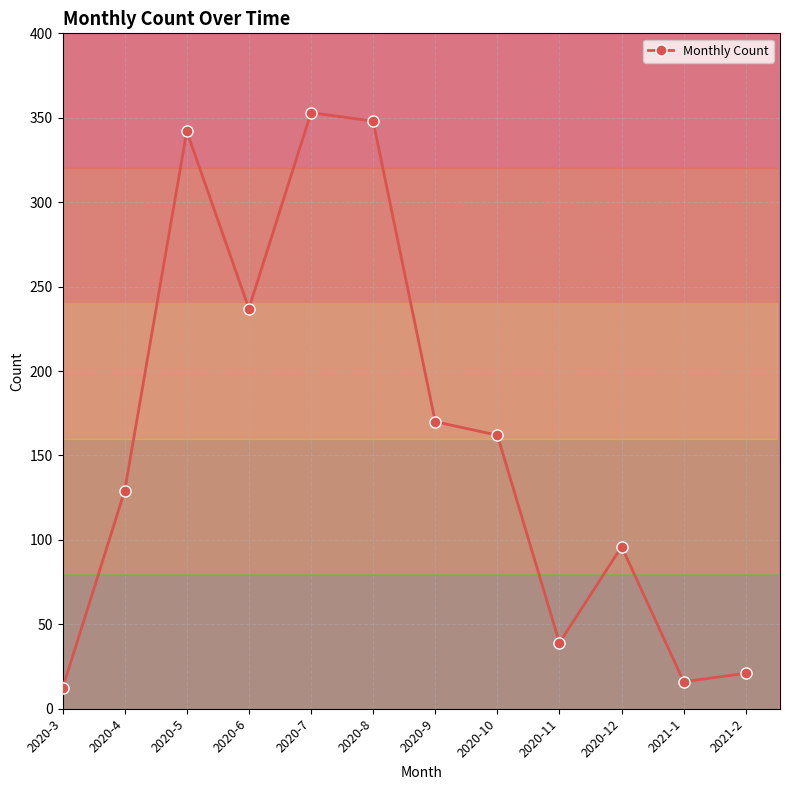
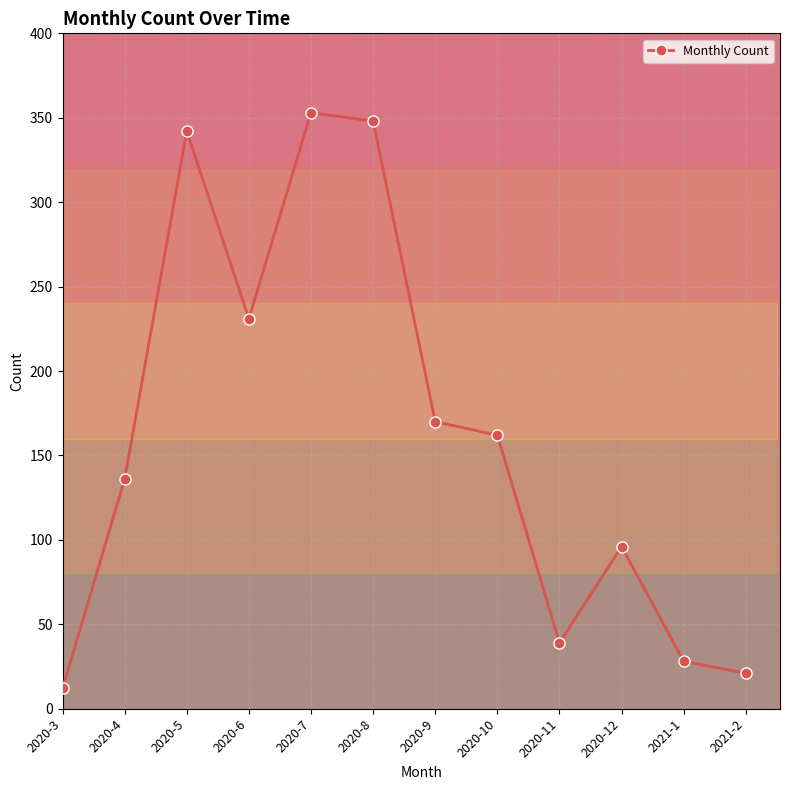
  {
    "2020-3": 12,
-   "2020-4": 129,
+   "2020-4": 136,
    "2020-5": 342,
-   "2020-6": 237,
+   "2020-6": 231,
    "2020-7": 353,
    "2020-8": 348,
    "2020-9": 170,
    "2020-10": 162,
    "2020-11": 39,
    "2020-12": 96,
-   "2021-1": 16,
+   "2021-1": 28,
    "2021-2": 21
  }
